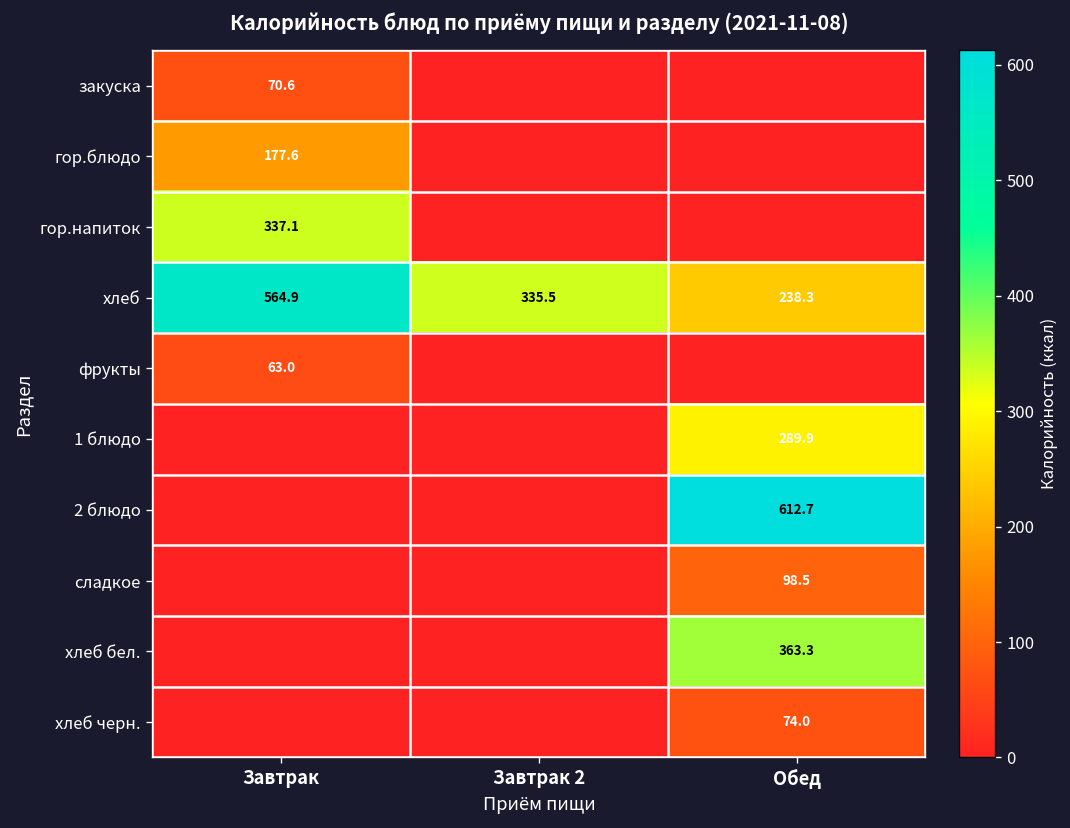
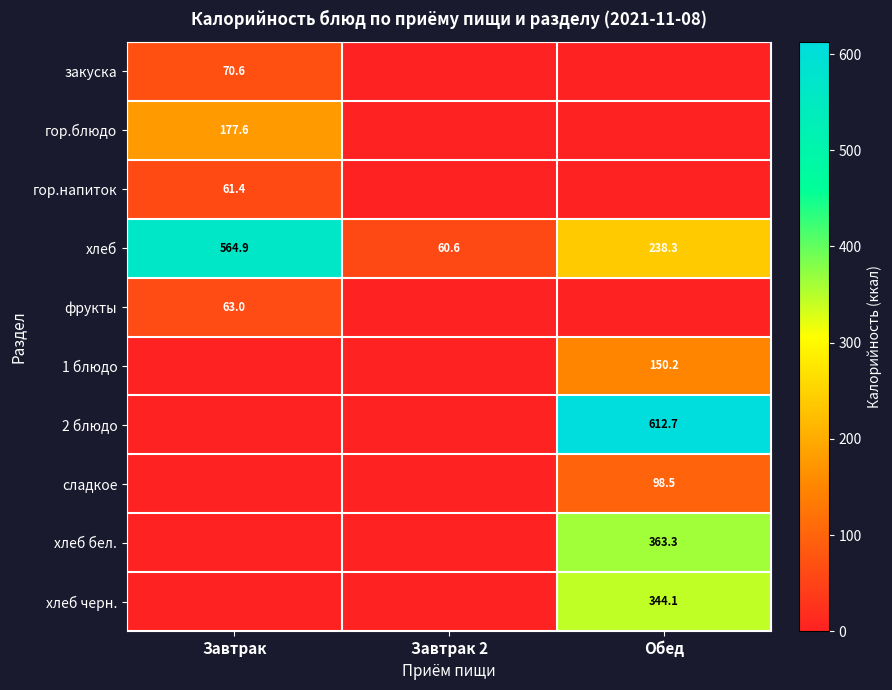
  {
    "закуска": {
      "Завтрак": 70.6
    },
    "гор.блюдо": {
      "Завтрак": 177.6
    },
    "гор.напиток": {
-     "Завтрак": 337.1
+     "Завтрак": 61.4
    },
    "хлеб": {
      "Завтрак": 564.9,
-     "Завтрак 2": 335.5,
+     "Завтрак 2": 60.6,
      "Обед": 238.3
    },
    "фрукты": {
      "Завтрак": 63.0
    },
    "1 блюдо": {
-     "Обед": 289.9
+     "Обед": 150.2
    },
    "2 блюдо": {
      "Обед": 612.7
    },
    "сладкое": {
      "Обед": 98.5
    },
    "хлеб бел.": {
      "Обед": 363.3
    },
    "хлеб черн.": {
-     "Обед": 74.0
+     "Обед": 344.1
    }
  }
